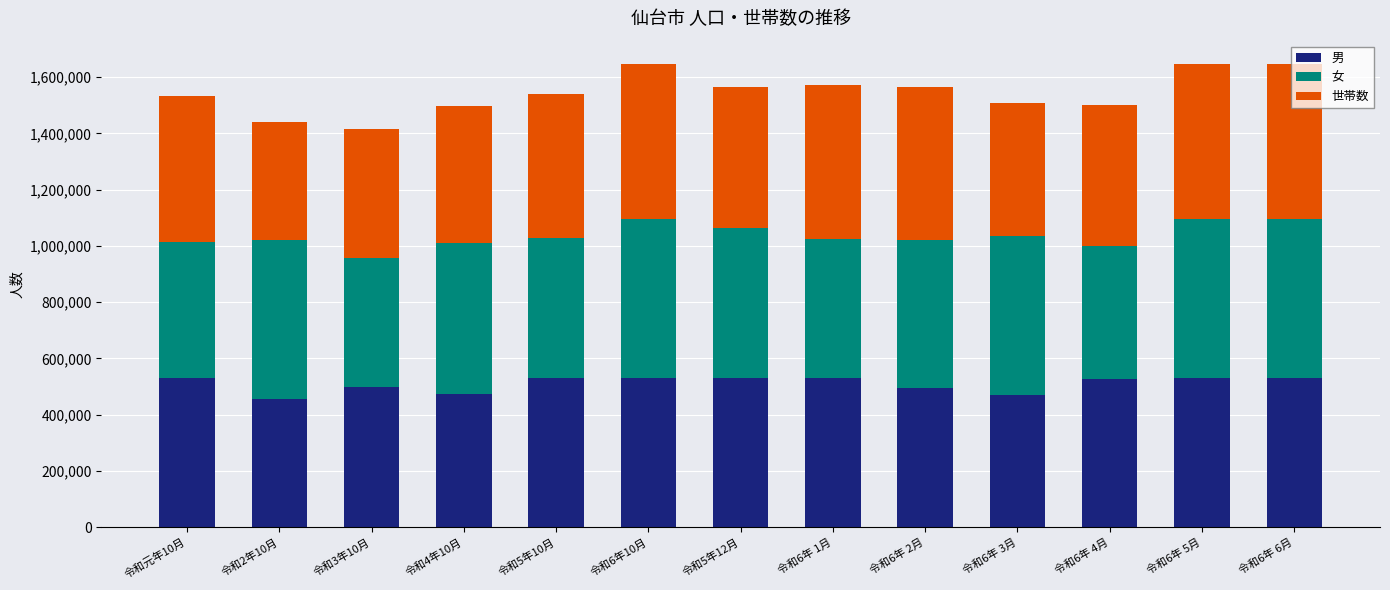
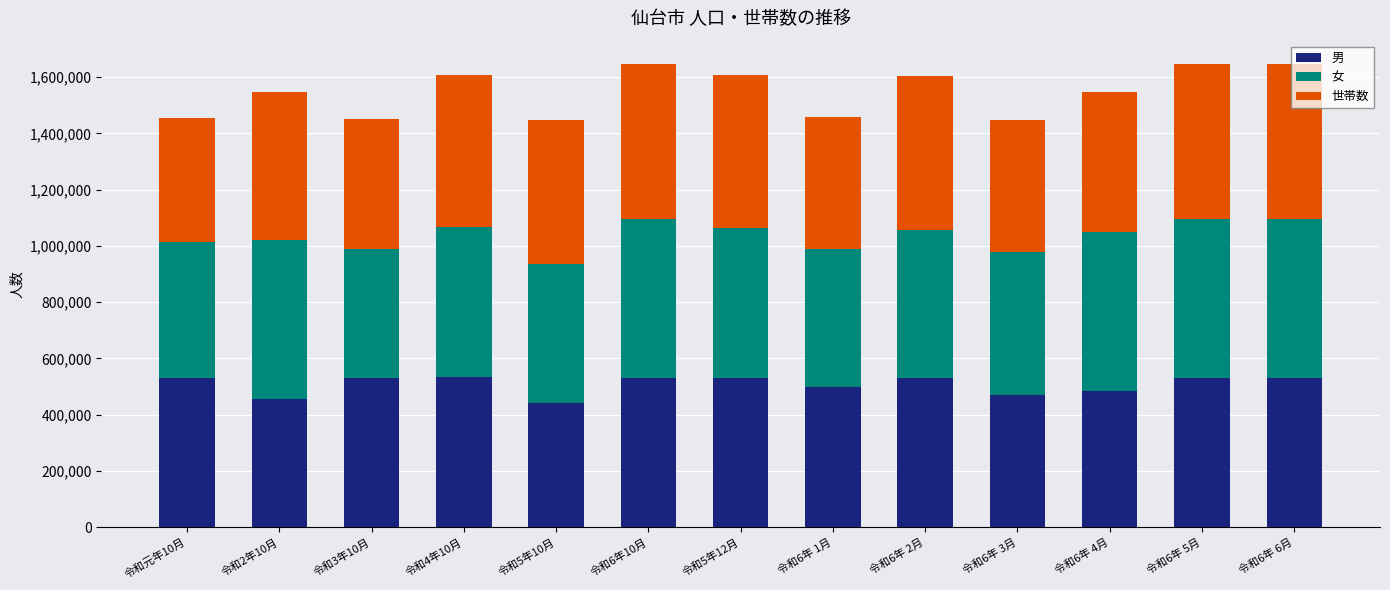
  {
    "男": {
      "令和元年10月": "530,000",
      "令和2年10月": "450,000",
-     "令和3年10月": "500,000",
-     "令和4年10月": "470,000",
-     "令和5年10月": "530,000",
+     "令和3年10月": "530,000",
+     "令和4年10月": "530,000",
+     "令和5年10月": "440,000",
      "令和6年10月": "530,000",
      "令和5年12月": "530,000",
-     "令和6年 1月": "530,000",
-     "令和6年 2月": "490,000",
+     "令和6年 1月": "500,000",
+     "令和6年 2月": "530,000",
      "令和6年 3月": "470,000",
-     "令和6年 4月": "530,000",
+     "令和6年 4月": "480,000",
      "令和6年 5月": "530,000",
      "令和6年 6月": "530,000"
    },
    "女": {
      "令和元年10月": "480,000",
      "令和2年10月": "570,000",
      "令和3年10月": "460,000",
      "令和4年10月": "540,000",
      "令和5年10月": "490,000",
      "令和6年10月": "570,000",
      "令和5年12月": "530,000",
      "令和6年 1月": "490,000",
      "令和6年 2月": "530,000",
-     "令和6年 3月": "570,000",
-     "令和6年 4月": "470,000",
+     "令和6年 3月": "510,000",
+     "令和6年 4月": "560,000",
      "令和6年 5月": "570,000",
      "令和6年 6月": "570,000"
    },
    "世帯数": {
-     "令和元年10月": "520,000",
-     "令和2年10月": "420,000",
+     "令和元年10月": "440,000",
+     "令和2年10月": "530,000",
      "令和3年10月": "460,000",
-     "令和4年10月": "490,000",
+     "令和4年10月": "540,000",
      "令和5年10月": "510,000",
      "令和6年10月": "550,000",
-     "令和5年12月": "500,000",
-     "令和6年 1月": "550,000",
+     "令和5年12月": "550,000",
+     "令和6年 1月": "470,000",
      "令和6年 2月": "550,000",
      "令和6年 3月": "470,000",
      "令和6年 4月": "500,000",
      "令和6年 5月": "550,000"
    }
  }
